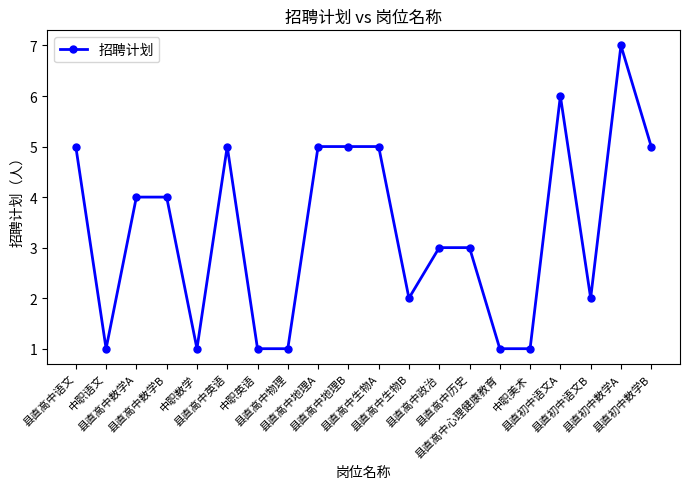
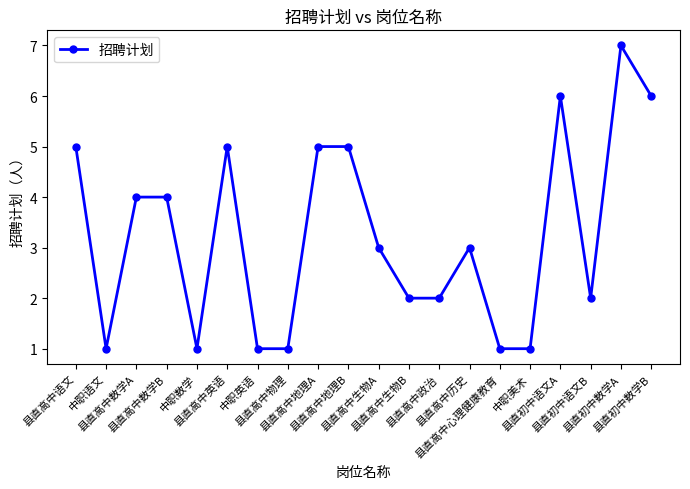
  {
    "县直高中语文": 5,
    "中职语文": 1,
    "县直高中数学A": 4,
    "县直高中数学B": 4,
    "中职数学": 1,
    "县直高中英语": 5,
    "中职英语": 1,
    "县直高中物理": 1,
    "县直高中地理A": 5,
    "县直高中地理B": 5,
-   "县直高中生物A": 5,
+   "县直高中生物A": 3,
    "县直高中生物B": 2,
-   "县直高中政治": 3,
+   "县直高中政治": 2,
    "县直高中历史": 3,
    "县直高中心理健康教育": 1,
    "中职美术": 1,
    "县直初中语文A": 6,
    "县直初中语文B": 2,
    "县直初中数学A": 7,
-   "县直初中数学B": 5
+   "县直初中数学B": 6
  }
